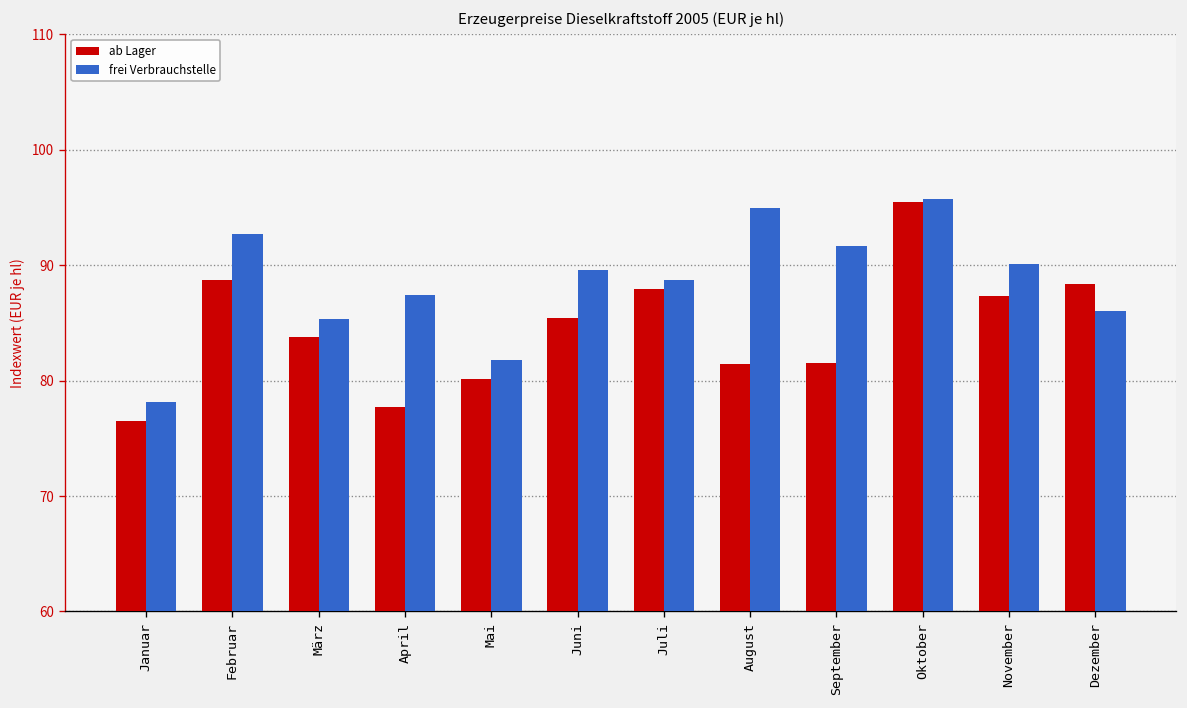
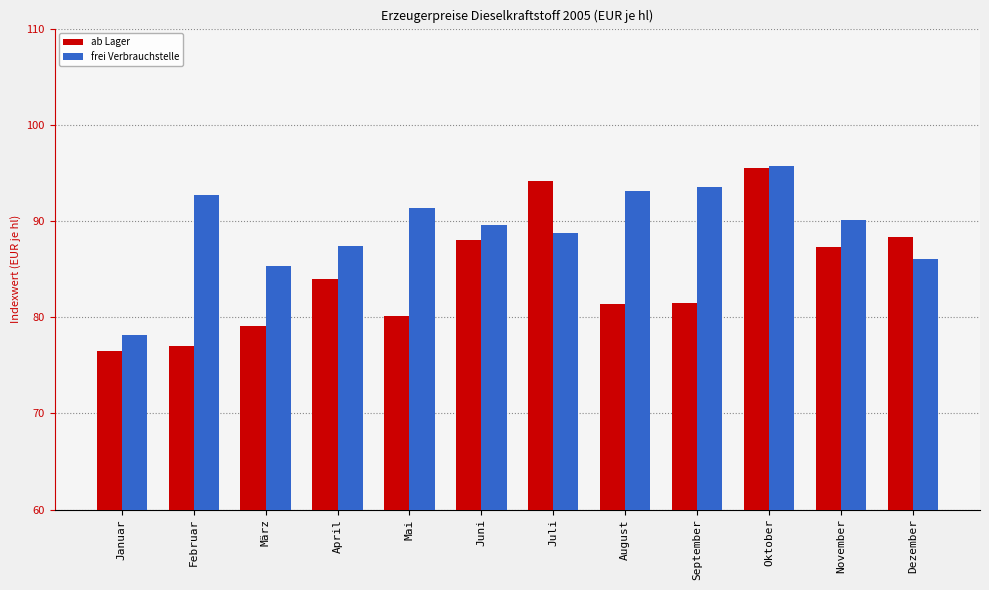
  {
    "ab Lager": {
      "Januar": 76,
-     "Februar": 89,
-     "März": 84,
-     "April": 78,
+     "Februar": 77,
+     "März": 79,
+     "April": 84,
      "Mai": 80,
-     "Juni": 85,
-     "Juli": 88,
+     "Juni": 88,
+     "Juli": 94,
      "August": 81,
      "September": 82,
      "Oktober": 96,
      "November": 87,
      "Dezember": 88
    },
    "frei Verbrauchstelle": {
      "Januar": 78,
      "Februar": 93,
      "März": 85,
      "April": 87,
-     "Mai": 82,
+     "Mai": 91,
      "Juni": 90,
      "Juli": 89,
-     "August": 95,
-     "September": 92,
+     "August": 93,
+     "September": 94,
      "Oktober": 96,
      "November": 90,
      "Dezember": 86
    }
  }
